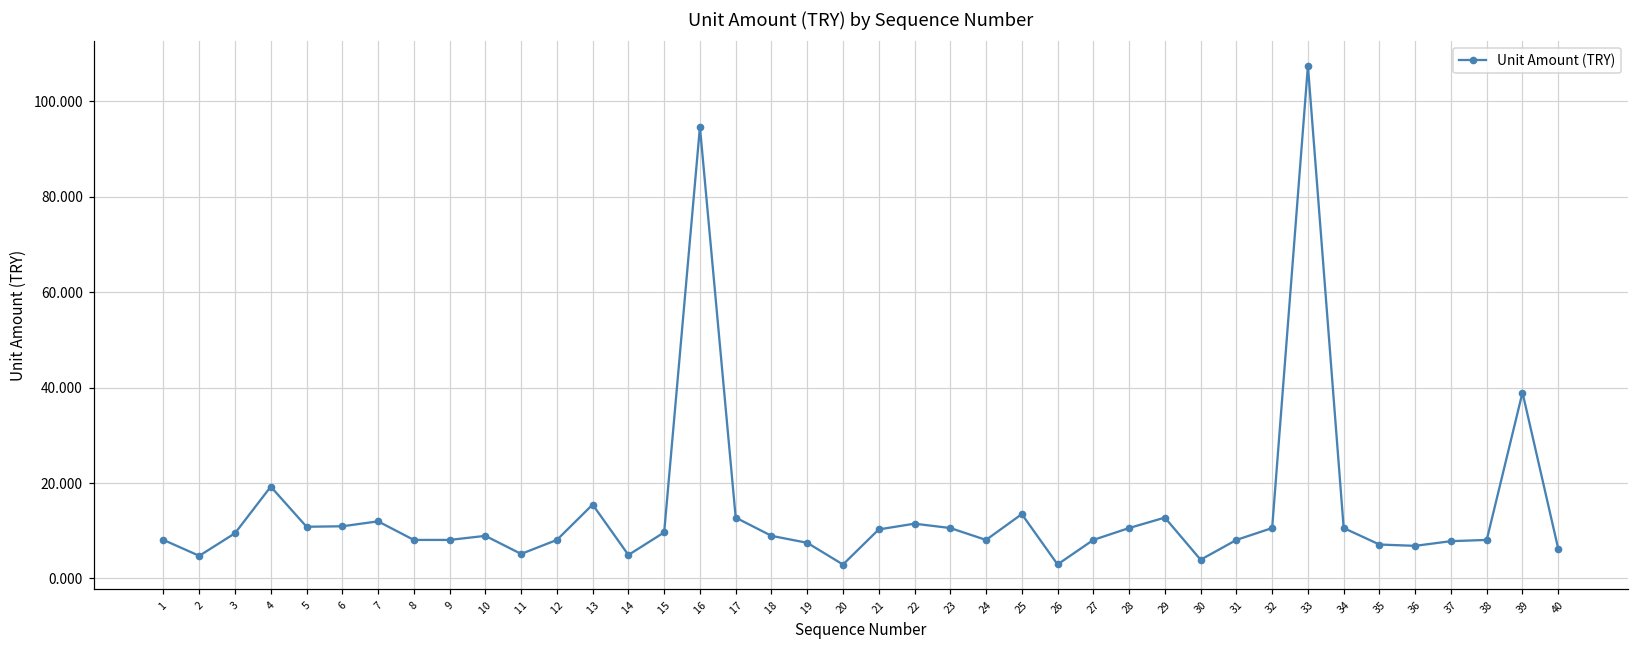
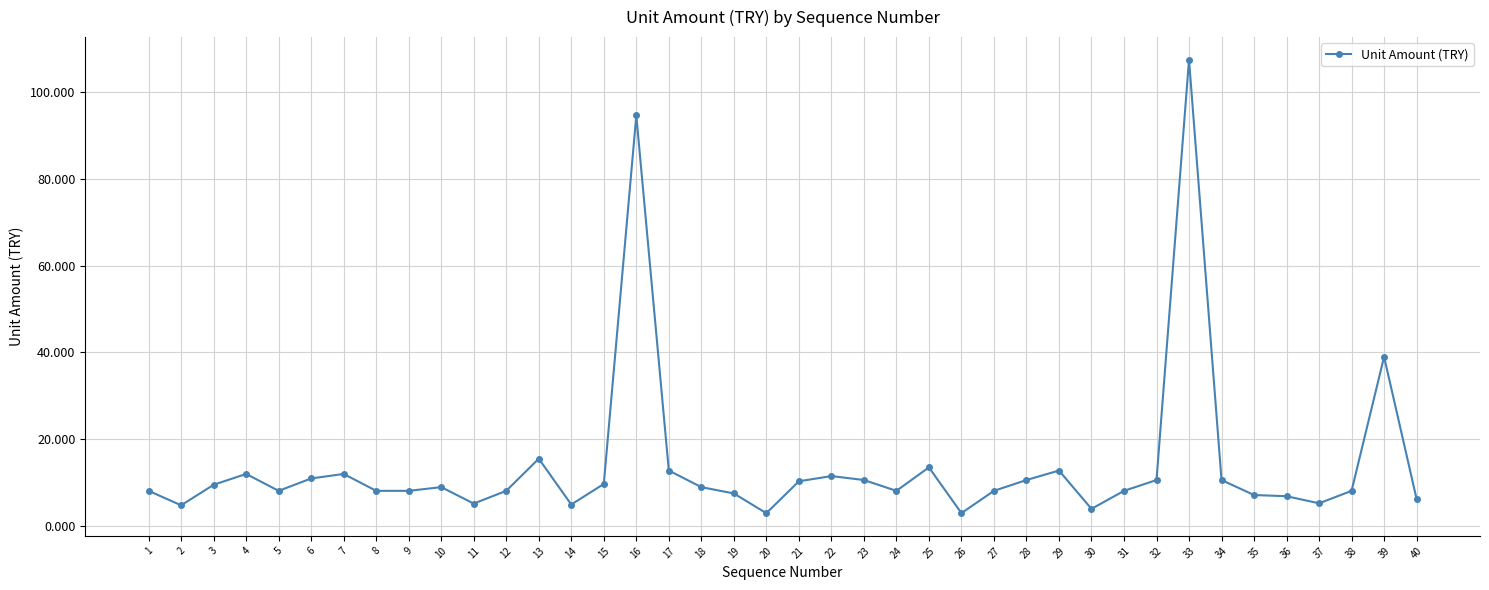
  {
    "1": 8,
    "2": 5,
    "3": 9,
-   "4": 19,
-   "5": 11,
+   "4": 12,
+   "5": 8,
    "6": 11,
    "7": 12,
    "8": 8,
    "9": 8,
    "10": 9,
    "11": 5,
    "12": 8,
    "13": 15,
    "14": 5,
    "15": 10,
    "16": 95,
    "17": 13,
    "18": 9,
    "19": 7,
    "20": 3,
    "21": 10,
    "22": 11,
    "23": 11,
    "24": 8,
    "25": 13,
    "26": 3,
    "27": 8,
    "28": 11,
    "29": 13,
    "30": 4,
    "31": 8,
    "32": 11,
    "33": 107,
    "34": 11,
    "35": 7,
    "36": 7,
-   "37": 8,
+   "37": 5,
    "38": 8,
    "39": 39,
    "40": 6
  }
